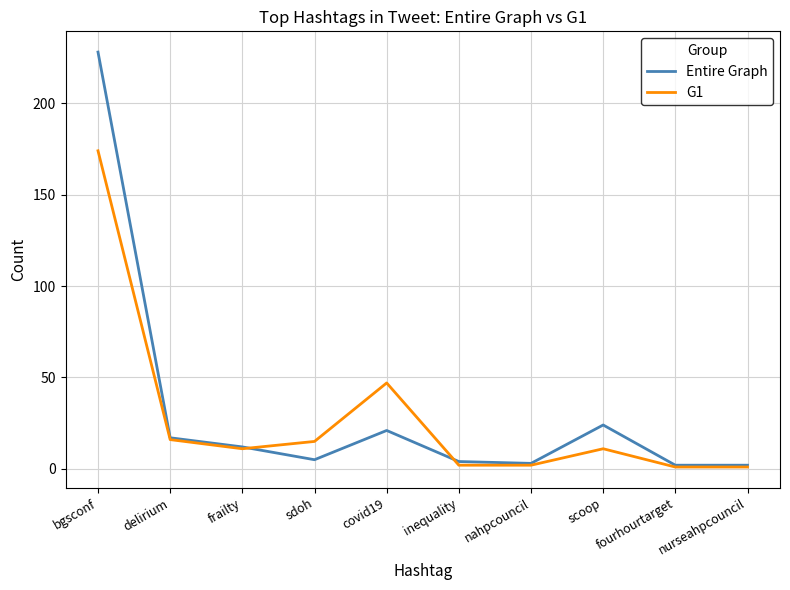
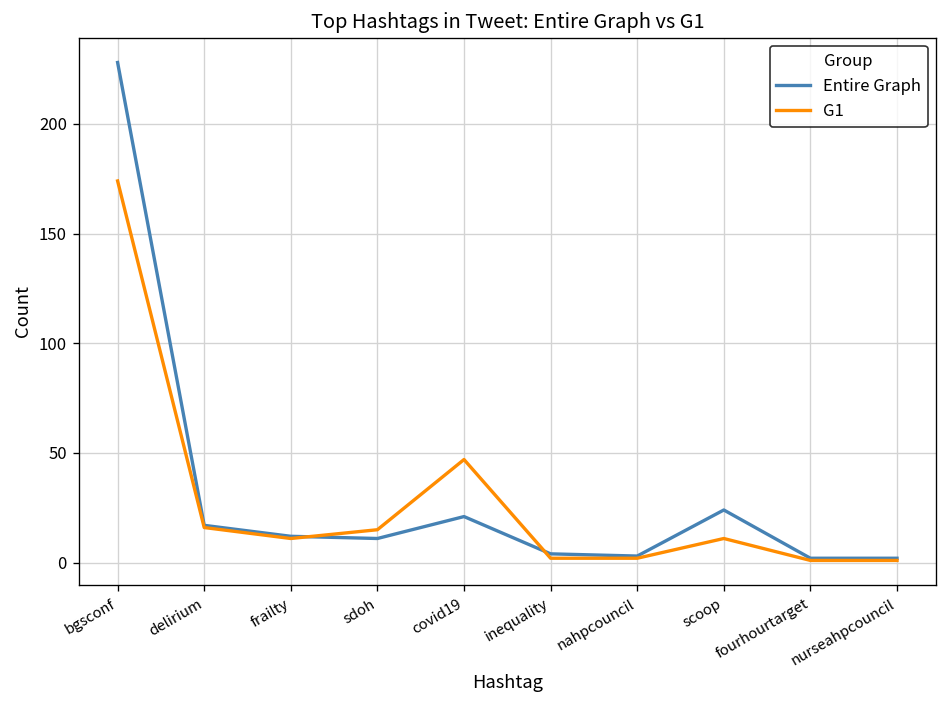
  {
    "Entire Graph": {
      "bgsconf": 228,
-     "sdoh": 5,
+     "sdoh": 11,
      "covid19": 21,
      "inequality": 4,
      "scoop": 24
    },
    "G1": {
      "bgsconf": 174,
      "sdoh": 15,
      "covid19": 47,
      "inequality": 2,
      "scoop": 11
    }
  }
